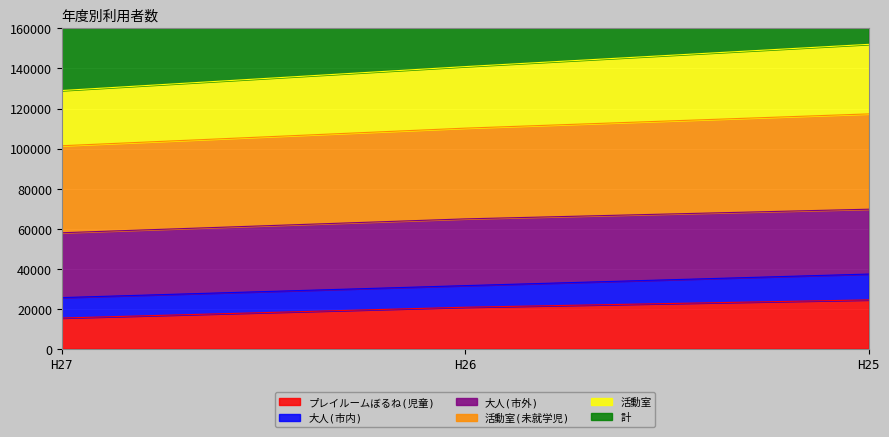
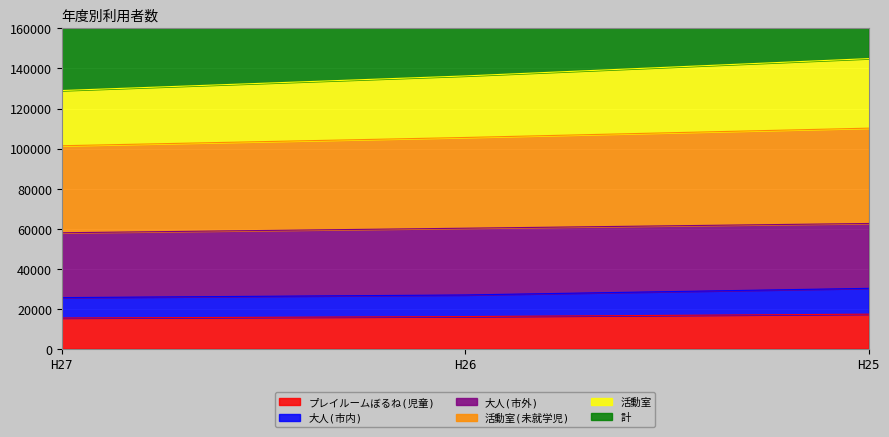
  {
    "プレイルームぼるね(児童)": {
      "H27": 15000,
-     "H26": 21000,
-     "H25": 24000
+     "H26": 16000,
+     "H25": 17000
    },
    "大人(市内)": {
      "H27": 10000,
      "H26": 11000,
      "H25": 13000
    },
    "大人(市外)": {
      "H27": 32000,
      "H26": 33000,
      "H25": 32000
    },
    "活動室(未就学児)": {
      "H27": 43000,
      "H26": 45000,
      "H25": 48000
    },
    "活動室": {
      "H27": 28000,
      "H26": 31000,
      "H25": 35000
    }
  }
